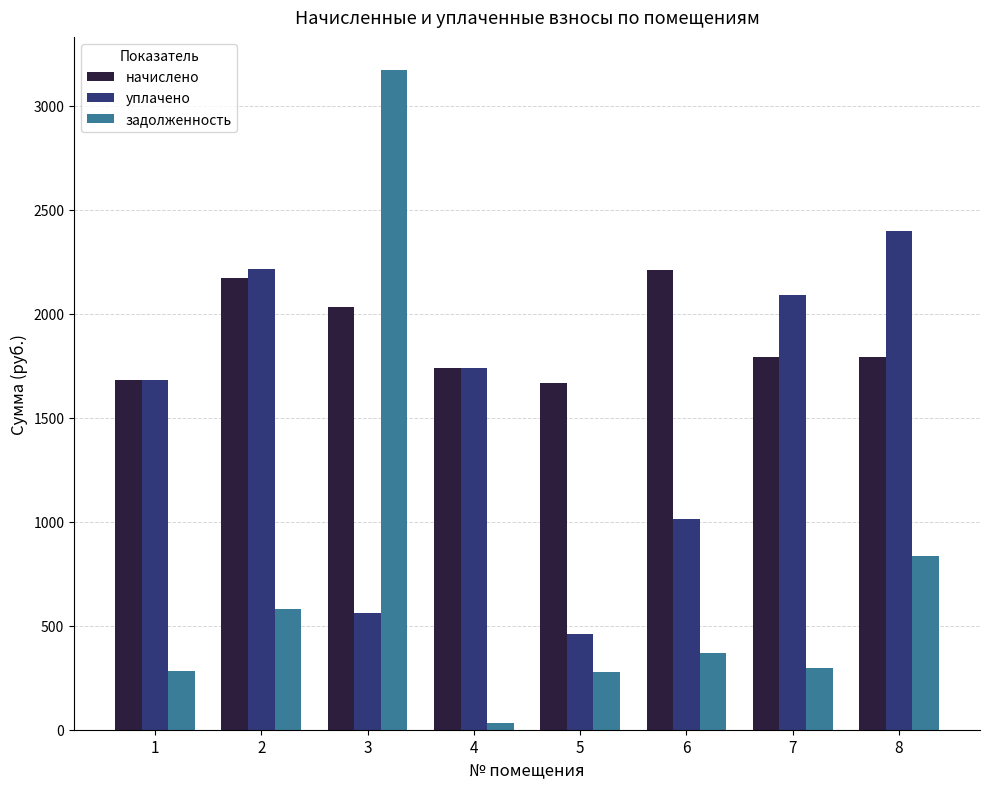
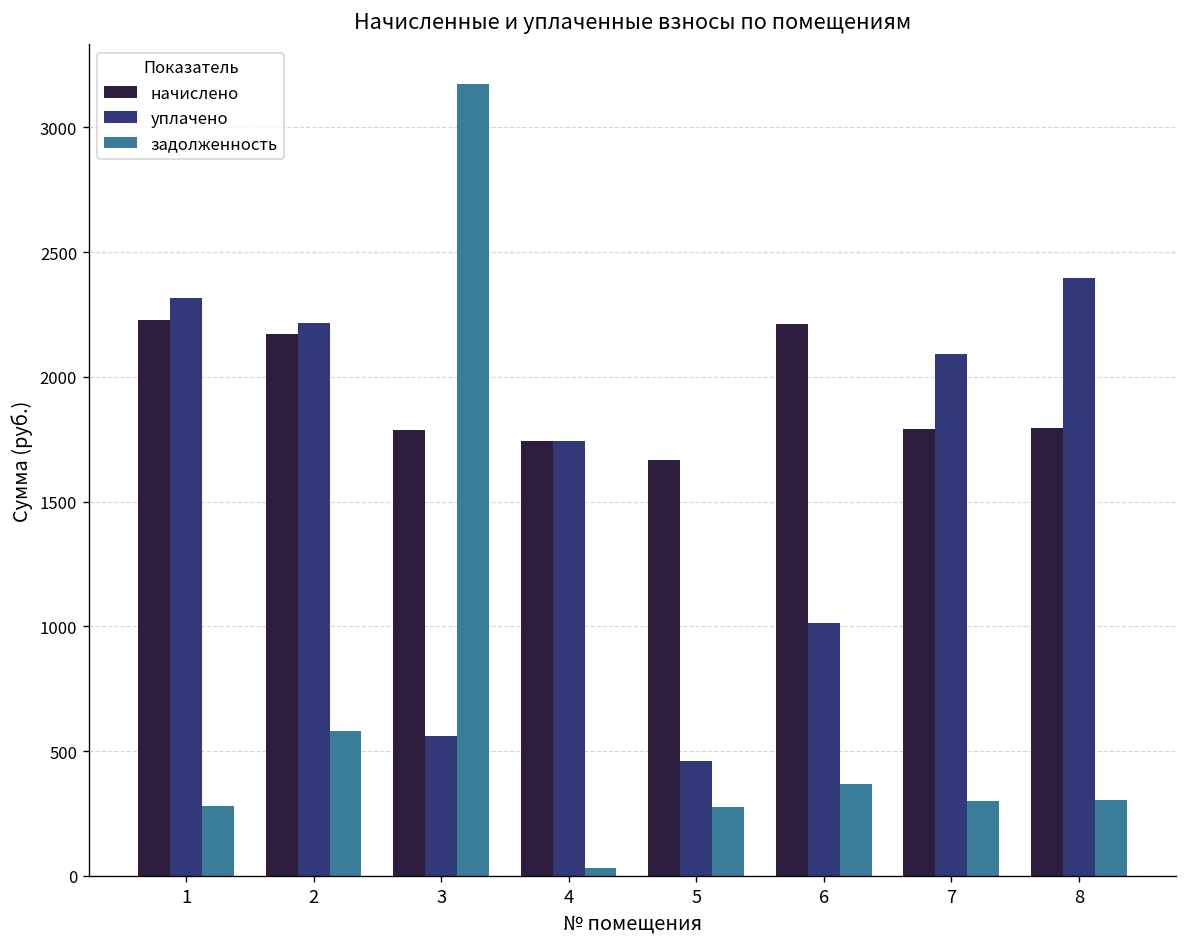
  {
    "начислено": {
-     "1": 1680,
+     "1": 2230,
      "2": 2170,
-     "3": 2030,
+     "3": 1790,
      "4": 1740,
      "5": 1670,
      "6": 2210,
      "7": 1790,
      "8": 1790
    },
    "уплачено": {
-     "1": 1680,
+     "1": 2310,
      "2": 2220,
      "3": 560,
      "4": 1740,
      "5": 460,
      "6": 1010,
      "7": 2090,
      "8": 2400
    },
    "задолженность": {
      "1": 280,
      "2": 580,
      "3": 3170,
      "4": 30,
      "5": 280,
      "6": 370,
      "7": 300,
-     "8": 830
+     "8": 300
    }
  }
